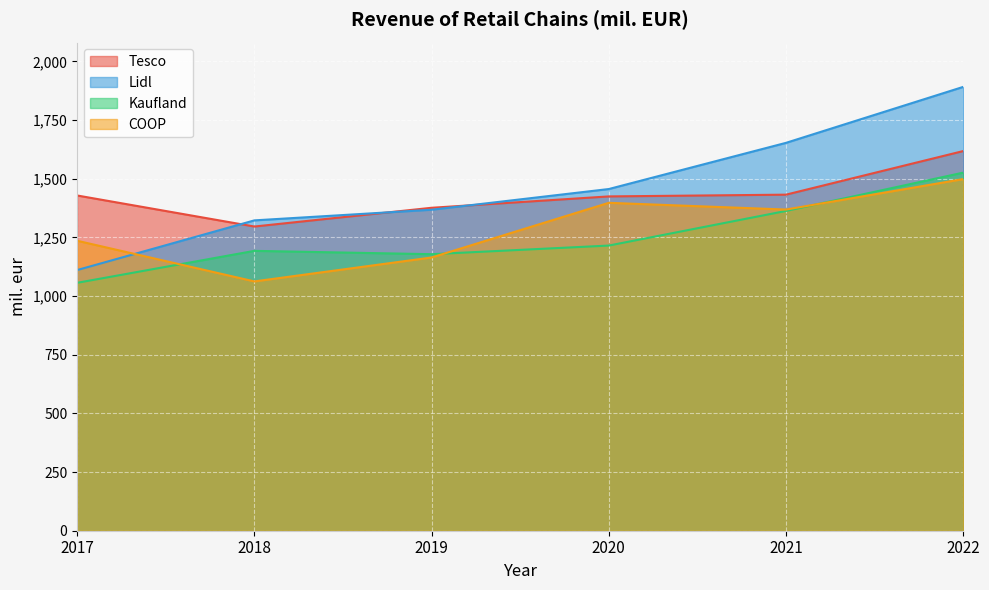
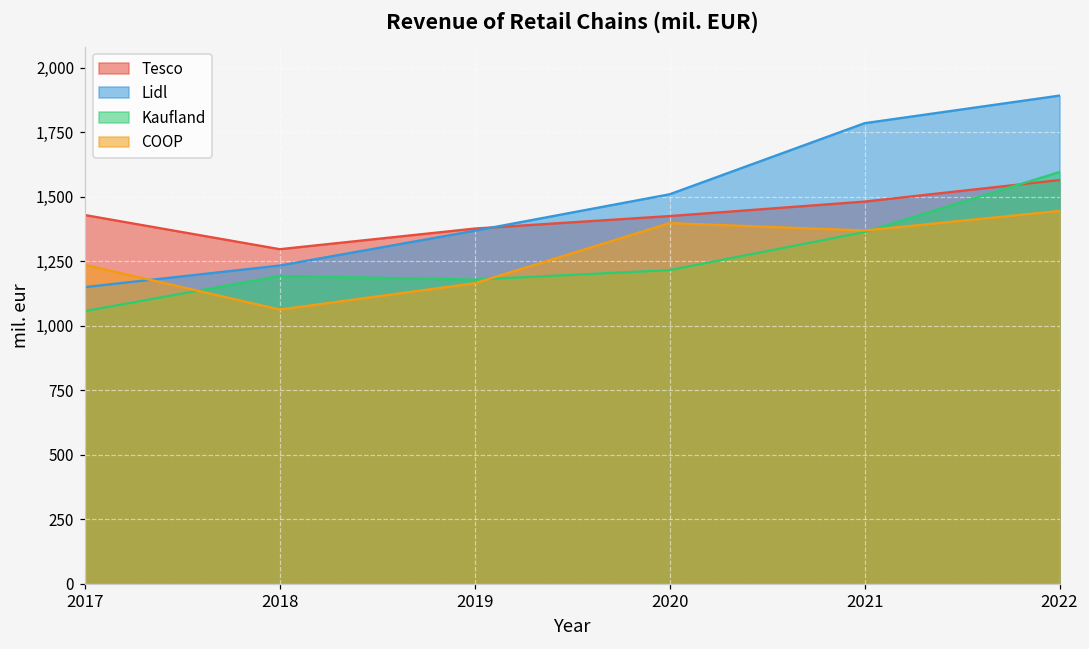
  {
    "Tesco": {
      "2017": "1,430",
      "2018": "1,300",
      "2020": "1,420",
-     "2021": "1,430",
-     "2022": "1,620"
+     "2021": "1,480",
+     "2022": "1,560"
    },
    "Lidl": {
-     "2017": "1,110",
-     "2018": "1,320",
-     "2020": "1,460",
-     "2021": "1,650",
+     "2017": "1,150",
+     "2018": "1,230",
+     "2020": "1,510",
+     "2021": "1,780",
      "2022": "1,890"
    },
    "Kaufland": {
      "2017": "1,060",
      "2018": "1,190",
      "2019": "1,180",
      "2020": "1,220",
-     "2022": "1,530"
+     "2022": "1,600"
    },
    "COOP": {
      "2017": "1,240",
      "2018": "1,060",
      "2019": "1,160",
      "2020": "1,400",
-     "2022": "1,500"
+     "2022": "1,440"
    }
  }
